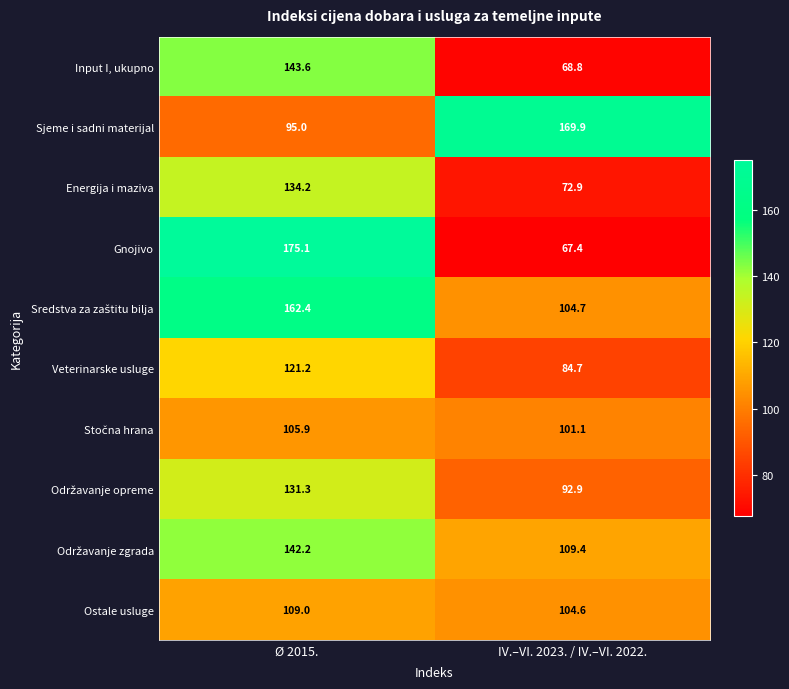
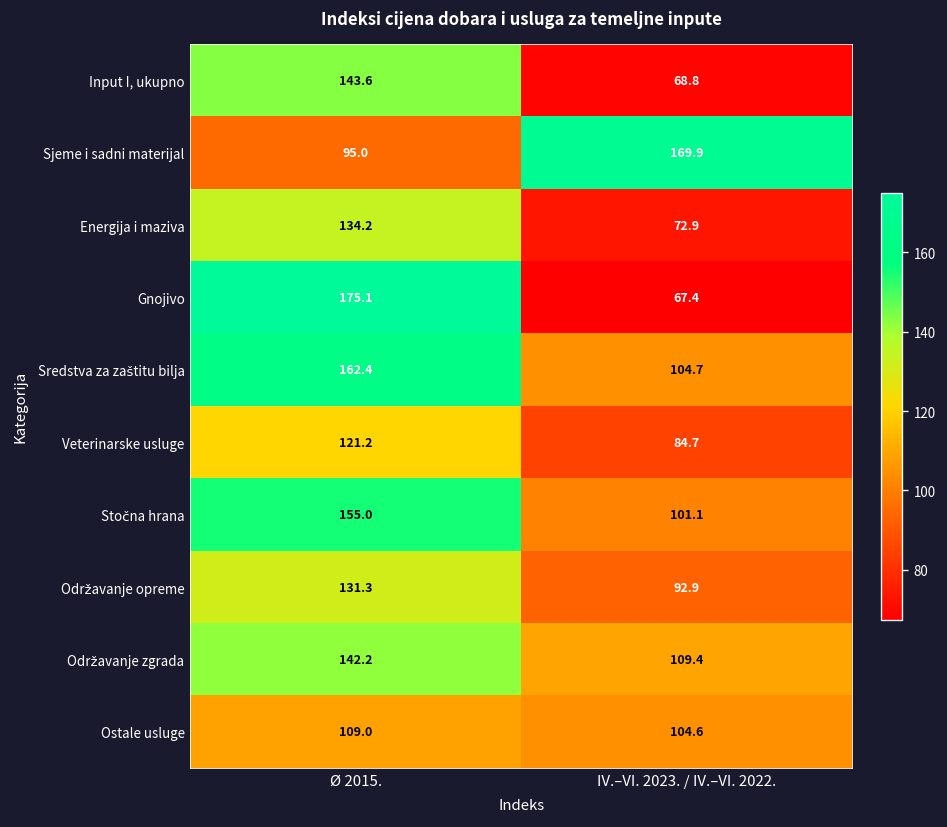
  {
    "Input I, ukupno": {
      "Ø 2015.": 143.6,
      "IV.–VI. 2023. / IV.–VI. 2022.": 68.8
    },
    "Sjeme i sadni materijal": {
      "Ø 2015.": 95.0,
      "IV.–VI. 2023. / IV.–VI. 2022.": 169.9
    },
    "Energija i maziva": {
      "Ø 2015.": 134.2,
      "IV.–VI. 2023. / IV.–VI. 2022.": 72.9
    },
    "Gnojivo": {
      "Ø 2015.": 175.1,
      "IV.–VI. 2023. / IV.–VI. 2022.": 67.4
    },
    "Sredstva za zaštitu bilja": {
      "Ø 2015.": 162.4,
      "IV.–VI. 2023. / IV.–VI. 2022.": 104.7
    },
    "Veterinarske usluge": {
      "Ø 2015.": 121.2,
      "IV.–VI. 2023. / IV.–VI. 2022.": 84.7
    },
    "Stočna hrana": {
-     "Ø 2015.": 105.9,
+     "Ø 2015.": 155.0,
      "IV.–VI. 2023. / IV.–VI. 2022.": 101.1
    },
    "Održavanje opreme": {
      "Ø 2015.": 131.3,
      "IV.–VI. 2023. / IV.–VI. 2022.": 92.9
    },
    "Održavanje zgrada": {
      "Ø 2015.": 142.2,
      "IV.–VI. 2023. / IV.–VI. 2022.": 109.4
    },
    "Ostale usluge": {
      "Ø 2015.": 109.0,
      "IV.–VI. 2023. / IV.–VI. 2022.": 104.6
    }
  }
